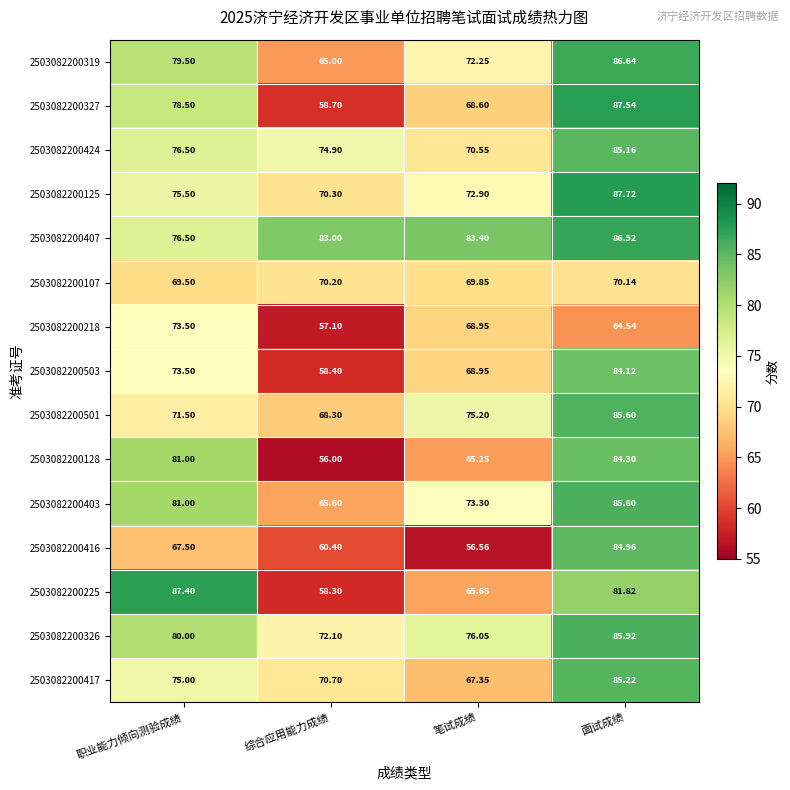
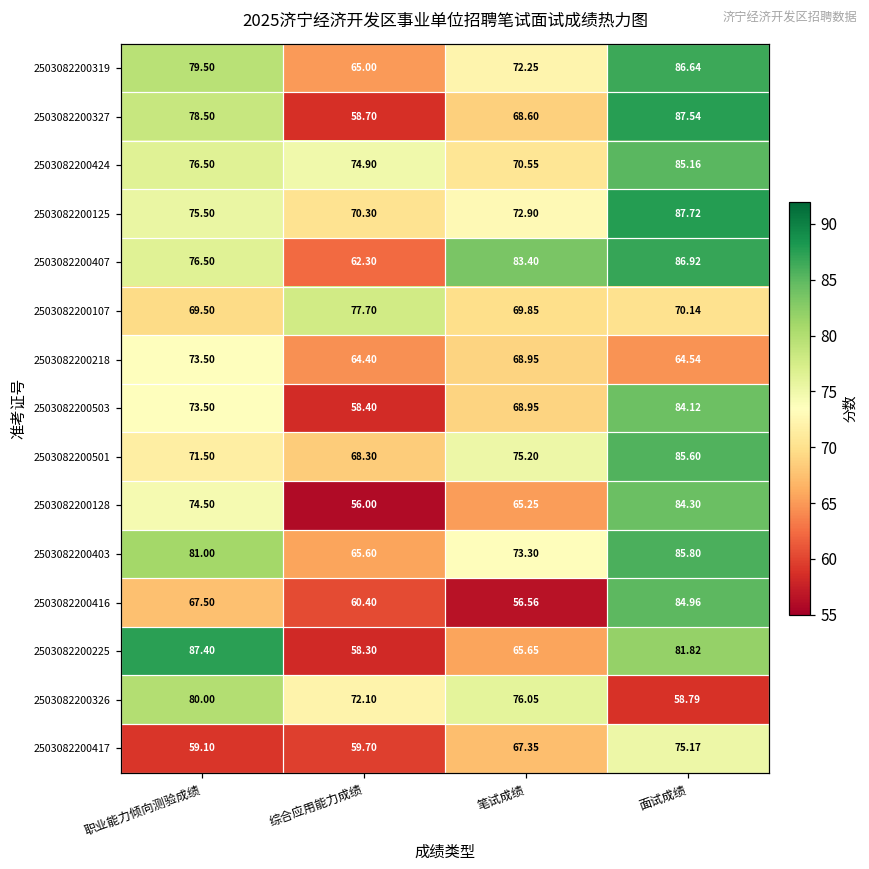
  {
    "2503082200319": {
      "职业能力倾向测验成绩": 79.50,
      "综合应用能力成绩": 65.00,
      "笔试成绩": 72.25,
      "面试成绩": 86.64
    },
    "2503082200327": {
      "职业能力倾向测验成绩": 78.50,
      "综合应用能力成绩": 58.70,
      "笔试成绩": 68.60,
      "面试成绩": 87.54
    },
    "2503082200424": {
      "职业能力倾向测验成绩": 76.50,
      "综合应用能力成绩": 74.90,
      "笔试成绩": 70.55,
      "面试成绩": 85.16
    },
    "2503082200125": {
      "职业能力倾向测验成绩": 75.50,
      "综合应用能力成绩": 70.30,
      "笔试成绩": 72.90,
      "面试成绩": 87.72
    },
    "2503082200407": {
      "职业能力倾向测验成绩": 76.50,
-     "综合应用能力成绩": 83.00,
+     "综合应用能力成绩": 62.30,
      "笔试成绩": 83.40,
      "面试成绩": 86.92
    },
    "2503082200107": {
      "职业能力倾向测验成绩": 69.50,
-     "综合应用能力成绩": 70.20,
+     "综合应用能力成绩": 77.70,
      "笔试成绩": 69.85,
      "面试成绩": 70.14
    },
    "2503082200218": {
      "职业能力倾向测验成绩": 73.50,
-     "综合应用能力成绩": 57.10,
+     "综合应用能力成绩": 64.40,
      "笔试成绩": 68.95,
      "面试成绩": 64.54
    },
    "2503082200503": {
      "职业能力倾向测验成绩": 73.50,
      "综合应用能力成绩": 58.40,
      "笔试成绩": 68.95,
      "面试成绩": 84.12
    },
    "2503082200501": {
      "职业能力倾向测验成绩": 71.50,
      "综合应用能力成绩": 68.30,
      "笔试成绩": 75.20,
      "面试成绩": 85.60
    },
    "2503082200128": {
-     "职业能力倾向测验成绩": 81.00,
+     "职业能力倾向测验成绩": 74.50,
      "综合应用能力成绩": 56.00,
      "笔试成绩": 65.25,
      "面试成绩": 84.30
    },
    "2503082200403": {
      "职业能力倾向测验成绩": 81.00,
      "综合应用能力成绩": 65.60,
      "笔试成绩": 73.30,
      "面试成绩": 85.80
    },
    "2503082200416": {
      "职业能力倾向测验成绩": 67.50,
      "综合应用能力成绩": 60.40,
      "笔试成绩": 56.56,
      "面试成绩": 84.96
    },
    "2503082200225": {
      "职业能力倾向测验成绩": 87.40,
      "综合应用能力成绩": 58.30,
      "笔试成绩": 65.65,
      "面试成绩": 81.82
    },
    "2503082200326": {
      "职业能力倾向测验成绩": 80.00,
      "综合应用能力成绩": 72.10,
      "笔试成绩": 76.05,
-     "面试成绩": 85.92
+     "面试成绩": 58.79
    },
    "2503082200417": {
-     "职业能力倾向测验成绩": 75.00,
-     "综合应用能力成绩": 70.70,
+     "职业能力倾向测验成绩": 59.10,
+     "综合应用能力成绩": 59.70,
      "笔试成绩": 67.35,
-     "面试成绩": 85.22
+     "面试成绩": 75.17
    }
  }
